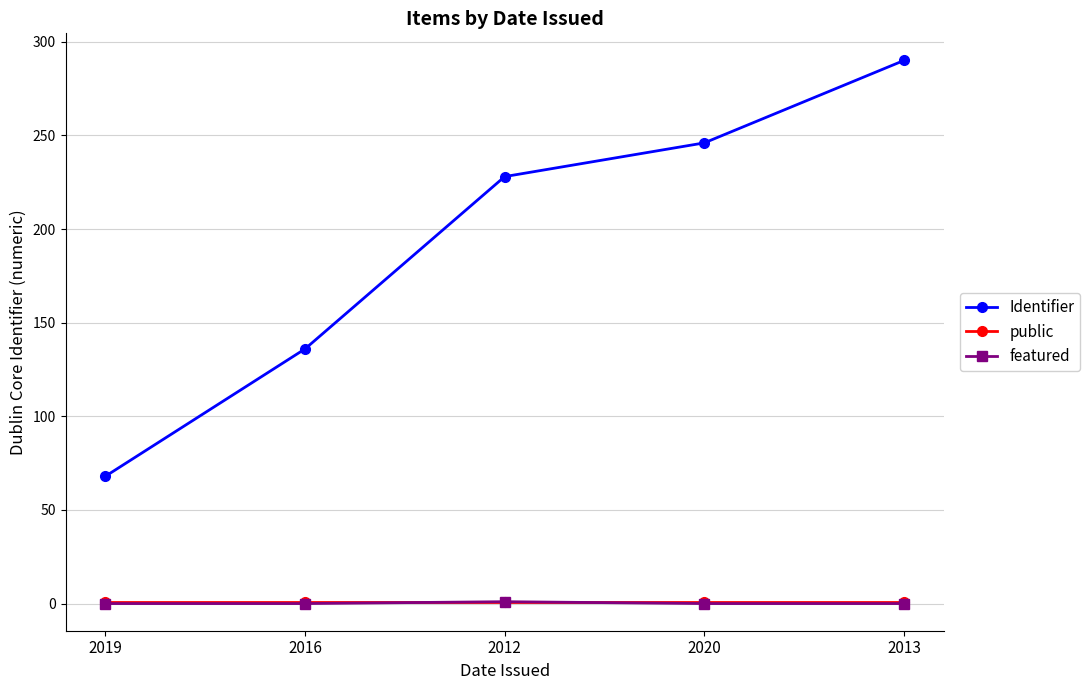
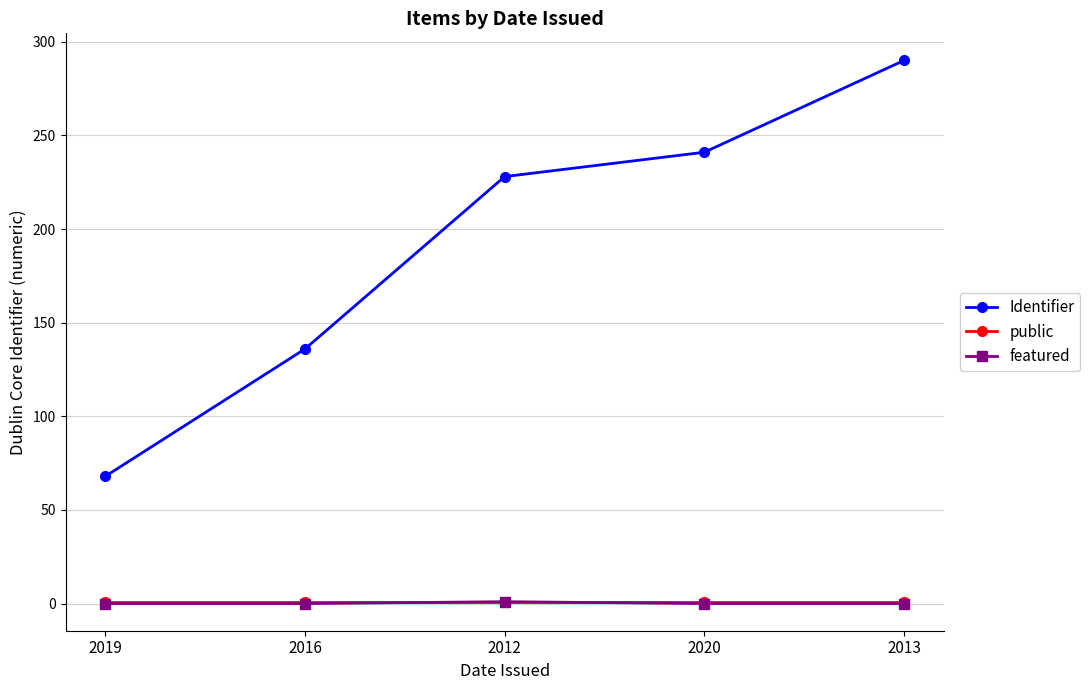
  {
    "Identifier": {
      "2019": 68,
      "2016": 136,
      "2012": 228,
-     "2020": 246,
+     "2020": 241,
      "2013": 290
    }
  }
